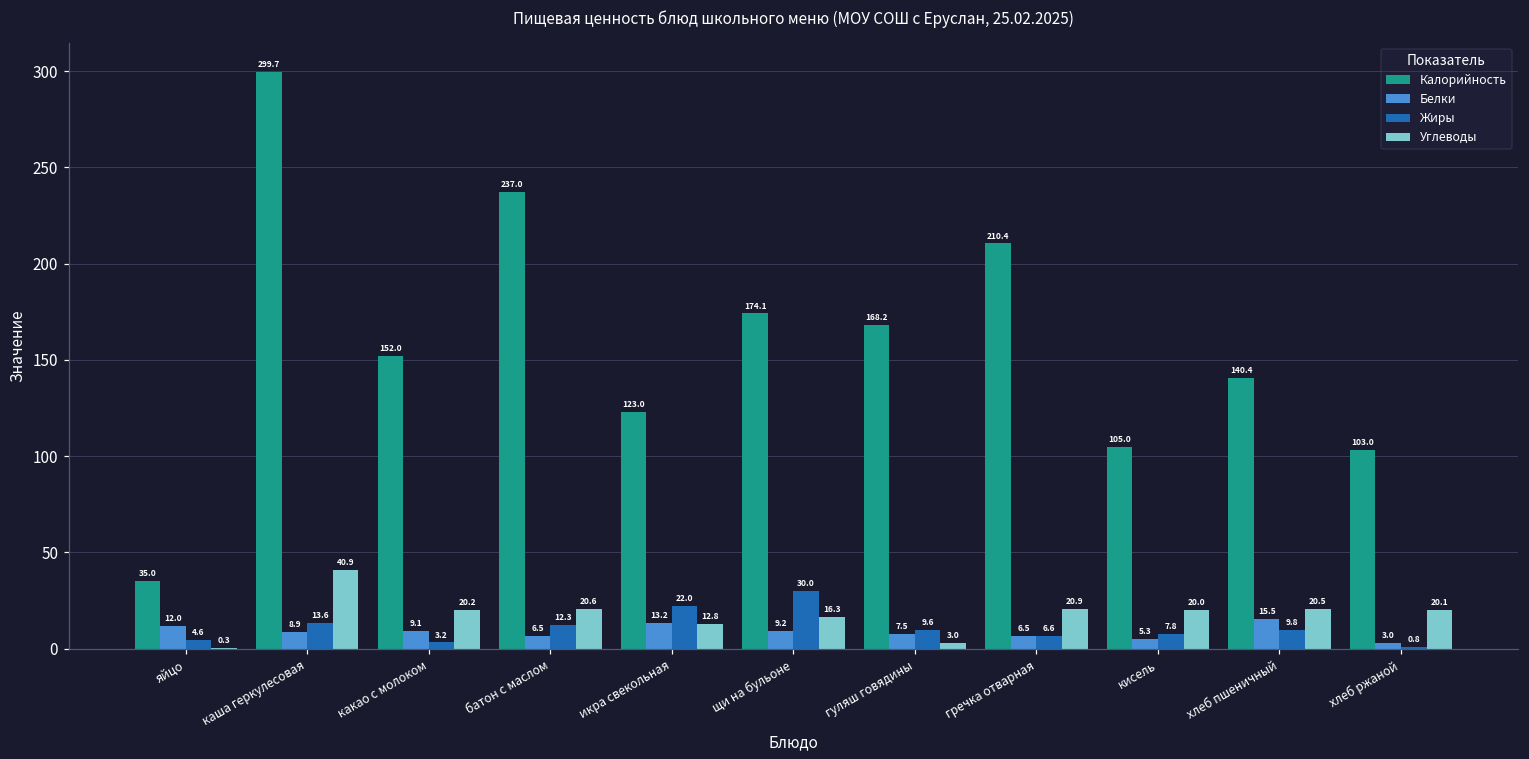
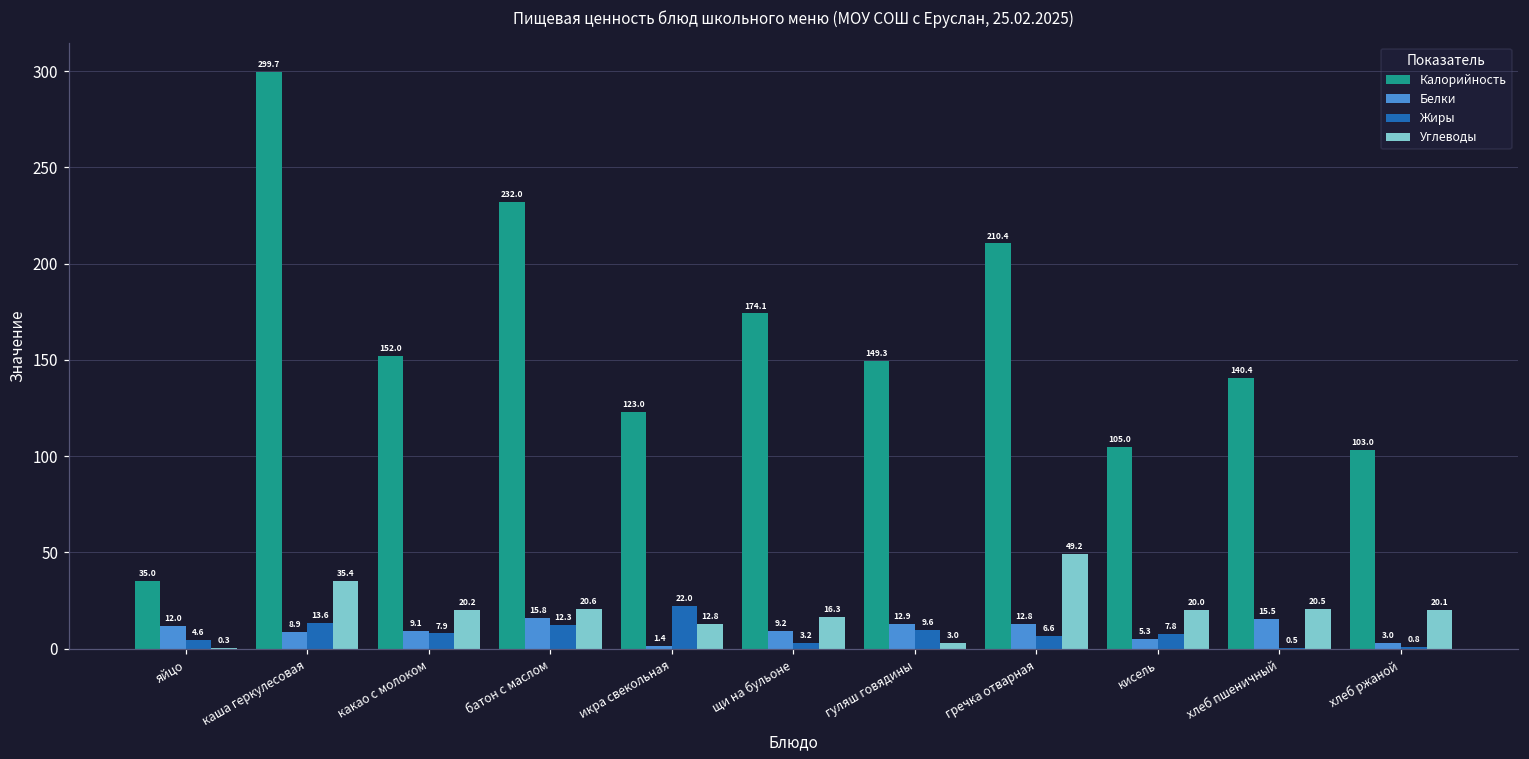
  {
    "Калорийность": {
      "яйцо": 35.0,
      "каша геркулесовая": 299.7,
      "какао с молоком": 152.0,
-     "батон с маслом": 237.0,
+     "батон с маслом": 232.0,
      "икра свекольная": 123.0,
      "щи на бульоне": 174.1,
-     "гуляш говядины": 168.2,
+     "гуляш говядины": 149.3,
      "гречка отварная": 210.4,
      "кисель": 105.0,
      "хлеб пшеничный": 140.4,
      "хлеб ржаной": 103.0
    },
    "Белки": {
      "яйцо": 12.0,
      "каша геркулесовая": 8.9,
      "какао с молоком": 9.1,
-     "батон с маслом": 6.5,
-     "икра свекольная": 13.2,
+     "батон с маслом": 15.8,
+     "икра свекольная": 1.4,
      "щи на бульоне": 9.2,
-     "гуляш говядины": 7.5,
-     "гречка отварная": 6.5,
+     "гуляш говядины": 12.9,
+     "гречка отварная": 12.8,
      "кисель": 5.3,
      "хлеб пшеничный": 15.5,
      "хлеб ржаной": 3.0
    },
    "Жиры": {
      "яйцо": 4.6,
      "каша геркулесовая": 13.6,
-     "какао с молоком": 3.2,
+     "какао с молоком": 7.9,
      "батон с маслом": 12.3,
      "икра свекольная": 22.0,
-     "щи на бульоне": 30.0,
+     "щи на бульоне": 3.2,
      "гуляш говядины": 9.6,
      "гречка отварная": 6.6,
      "кисель": 7.8,
-     "хлеб пшеничный": 9.8,
+     "хлеб пшеничный": 0.5,
      "хлеб ржаной": 0.8
    },
    "Углеводы": {
      "яйцо": 0.3,
-     "каша геркулесовая": 40.9,
+     "каша геркулесовая": 35.4,
      "какао с молоком": 20.2,
      "батон с маслом": 20.6,
      "икра свекольная": 12.8,
      "щи на бульоне": 16.3,
      "гуляш говядины": 3.0,
-     "гречка отварная": 20.9,
+     "гречка отварная": 49.2,
      "кисель": 20.0,
      "хлеб пшеничный": 20.5,
      "хлеб ржаной": 20.1
    }
  }
